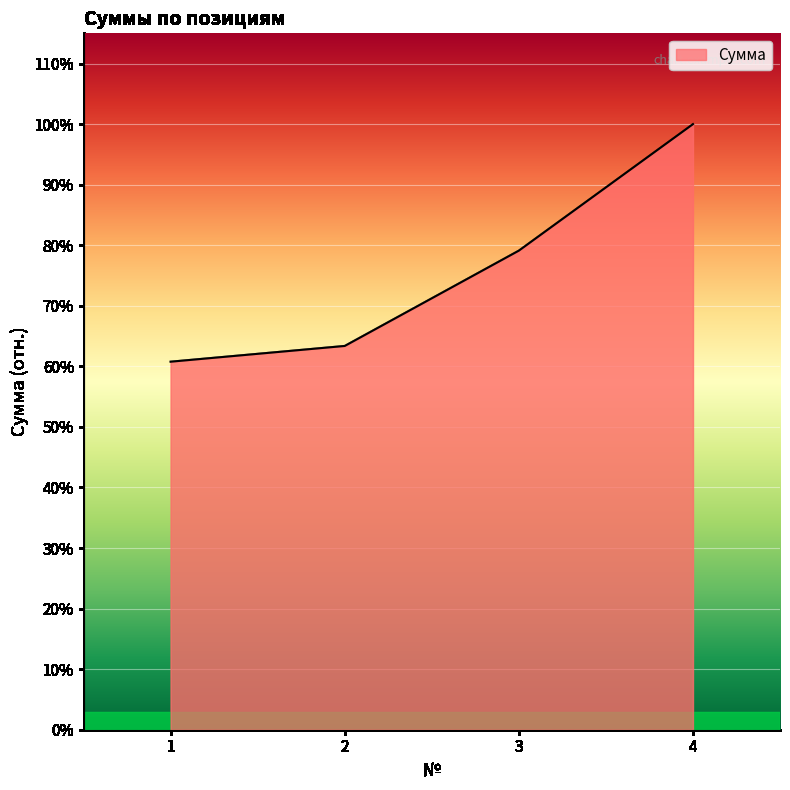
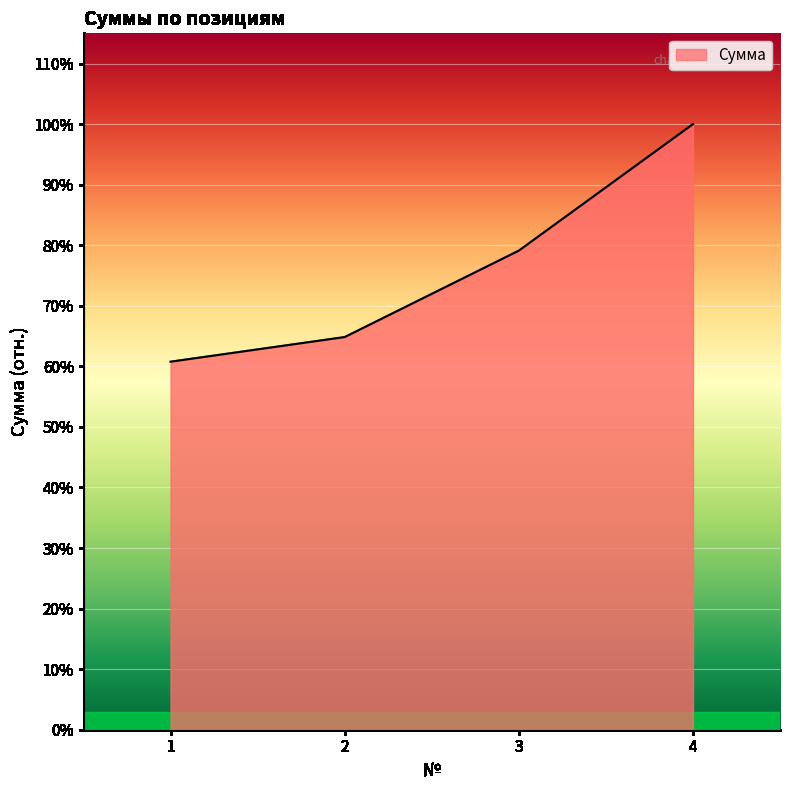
  {
    "1": "61%",
-   "2": "63%",
+   "2": "65%",
    "3": "79%",
    "4": "100%"
  }
